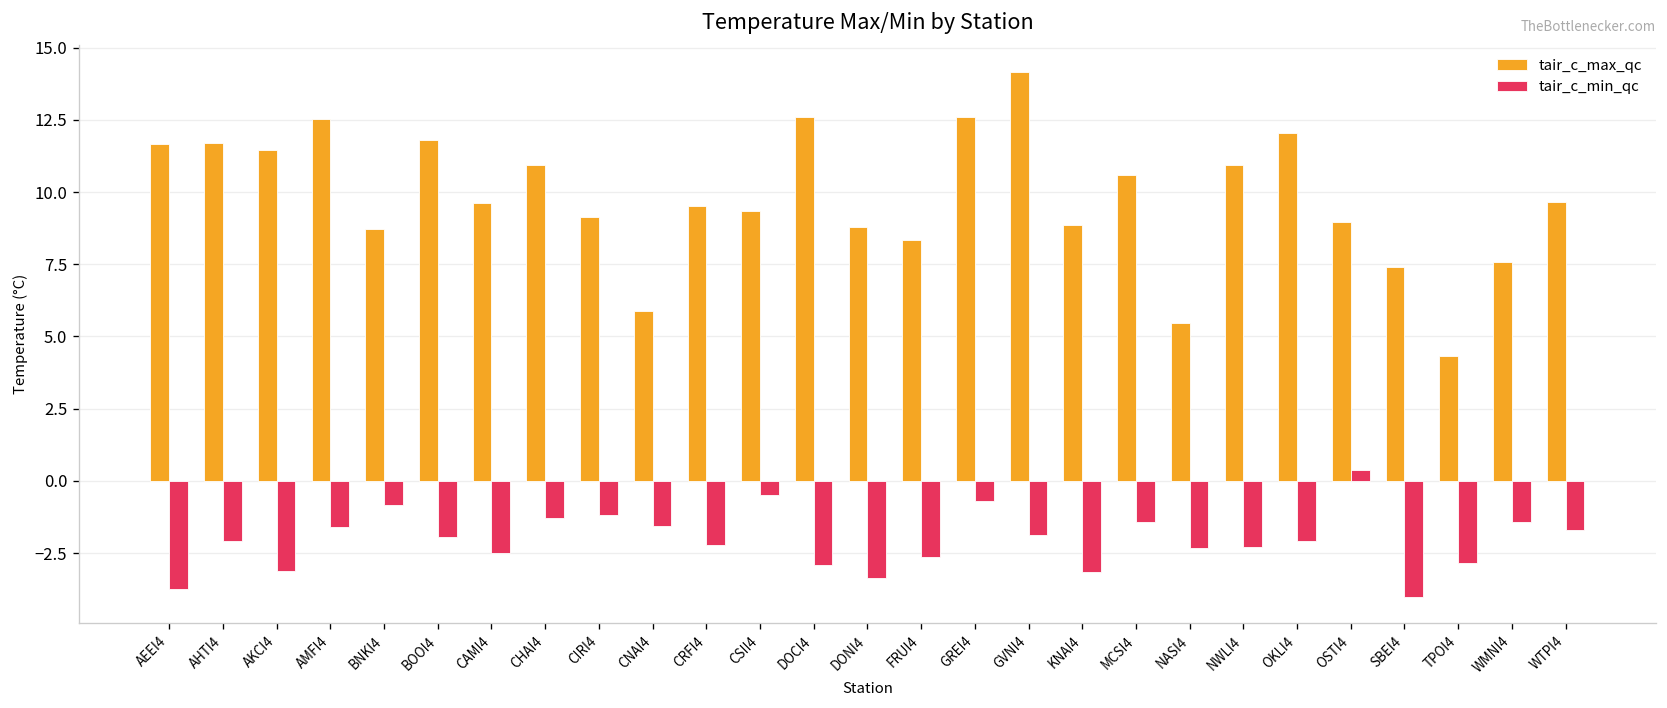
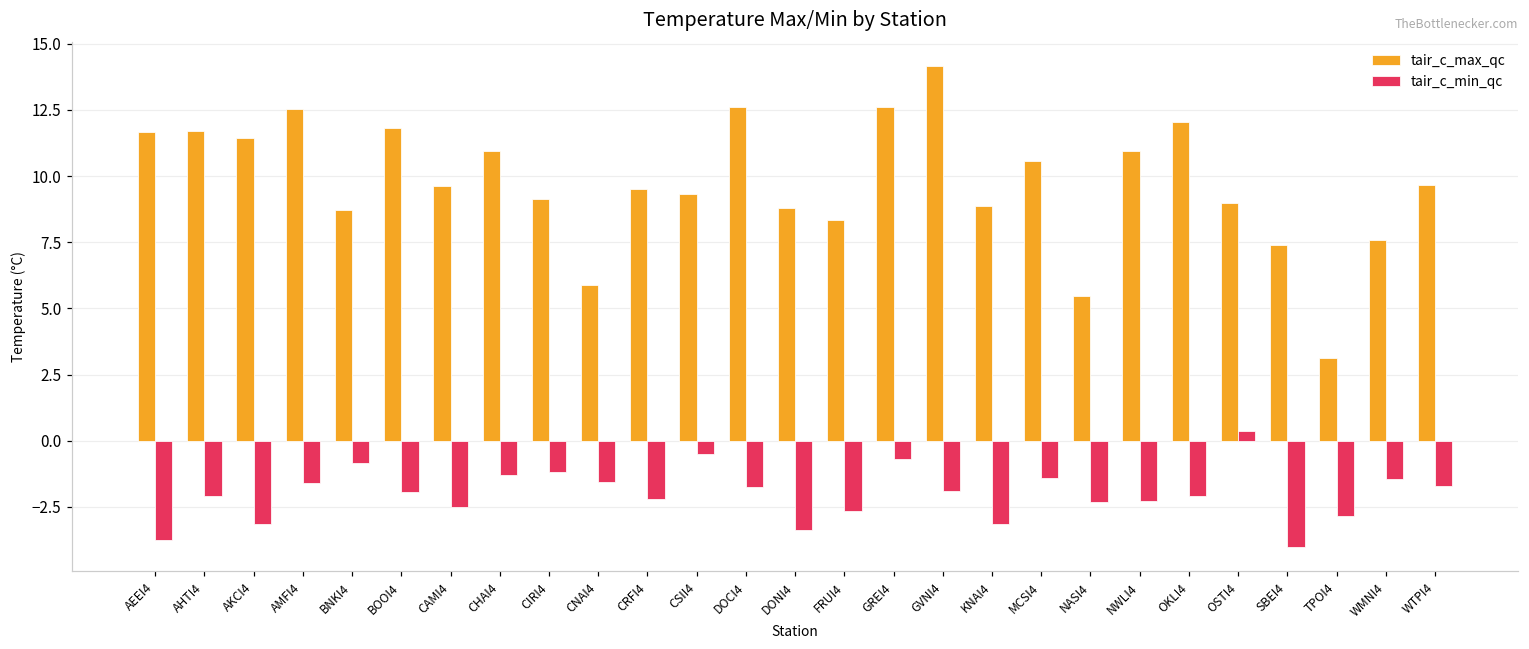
  {
    "tair_c_max_qc": {
      "AEEI4": 11.7,
      "AHTI4": 11.7,
      "AKCI4": 11.5,
      "AMFI4": 12.5,
      "BNKI4": 8.7,
      "BOOI4": 11.8,
      "CAMI4": 9.6,
      "CHAI4": 10.9,
      "CIRI4": 9.1,
      "CNAI4": 5.9,
      "CRFI4": 9.5,
      "CSII4": 9.3,
      "DOCI4": 12.6,
      "DONI4": 8.8,
      "FRUI4": 8.4,
      "GREI4": 12.6,
      "GVNI4": 14.2,
      "KNAI4": 8.9,
      "MCSI4": 10.6,
      "NASI4": 5.5,
      "NWLI4": 10.9,
      "OKLI4": 12.0,
      "OSTI4": 9.0,
      "SBEI4": 7.4,
-     "TPOI4": 4.3,
+     "TPOI4": 3.1,
      "WMNI4": 7.6,
      "WTPI4": 9.7
    },
    "tair_c_min_qc": {
      "AEEI4": -3.7,
      "AHTI4": -2.1,
      "AKCI4": -3.1,
      "AMFI4": -1.6,
      "BNKI4": -0.8,
      "BOOI4": -1.9,
      "CAMI4": -2.5,
      "CHAI4": -1.3,
      "CIRI4": -1.2,
      "CNAI4": -1.6,
      "CRFI4": -2.2,
      "CSII4": -0.5,
-     "DOCI4": -2.9,
+     "DOCI4": -1.7,
      "DONI4": -3.4,
      "FRUI4": -2.6,
      "GREI4": -0.7,
      "GVNI4": -1.9,
      "KNAI4": -3.1,
      "MCSI4": -1.4,
      "NASI4": -2.3,
      "NWLI4": -2.3,
      "OKLI4": -2.1,
      "OSTI4": 0.4,
      "SBEI4": -4.0,
      "TPOI4": -2.9,
      "WMNI4": -1.4,
      "WTPI4": -1.7
    }
  }
